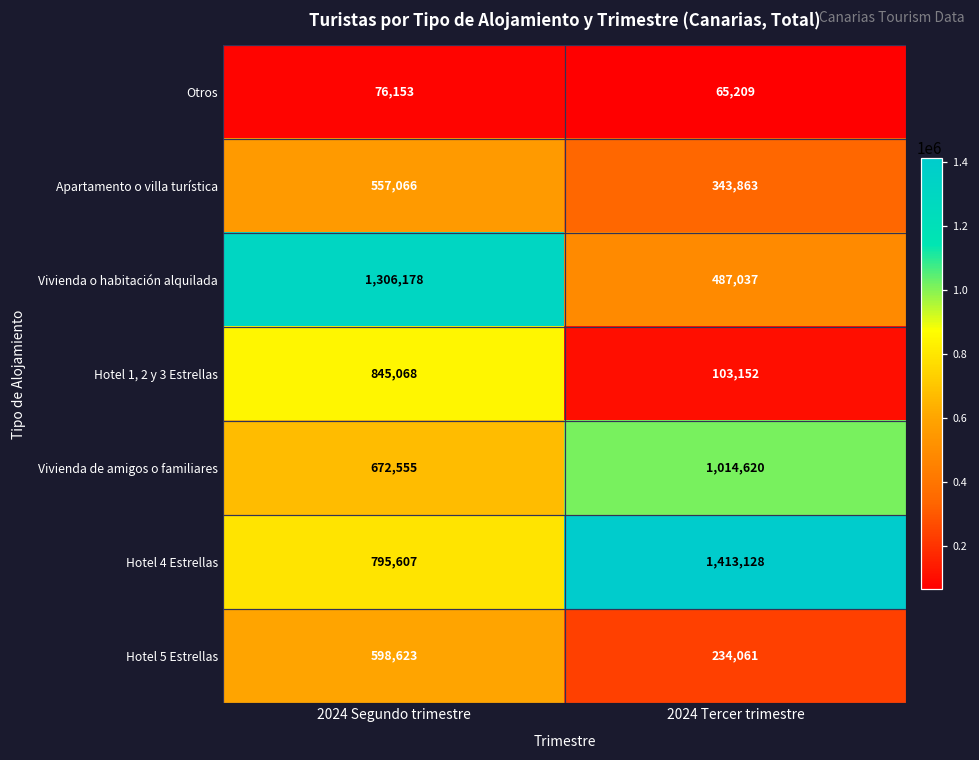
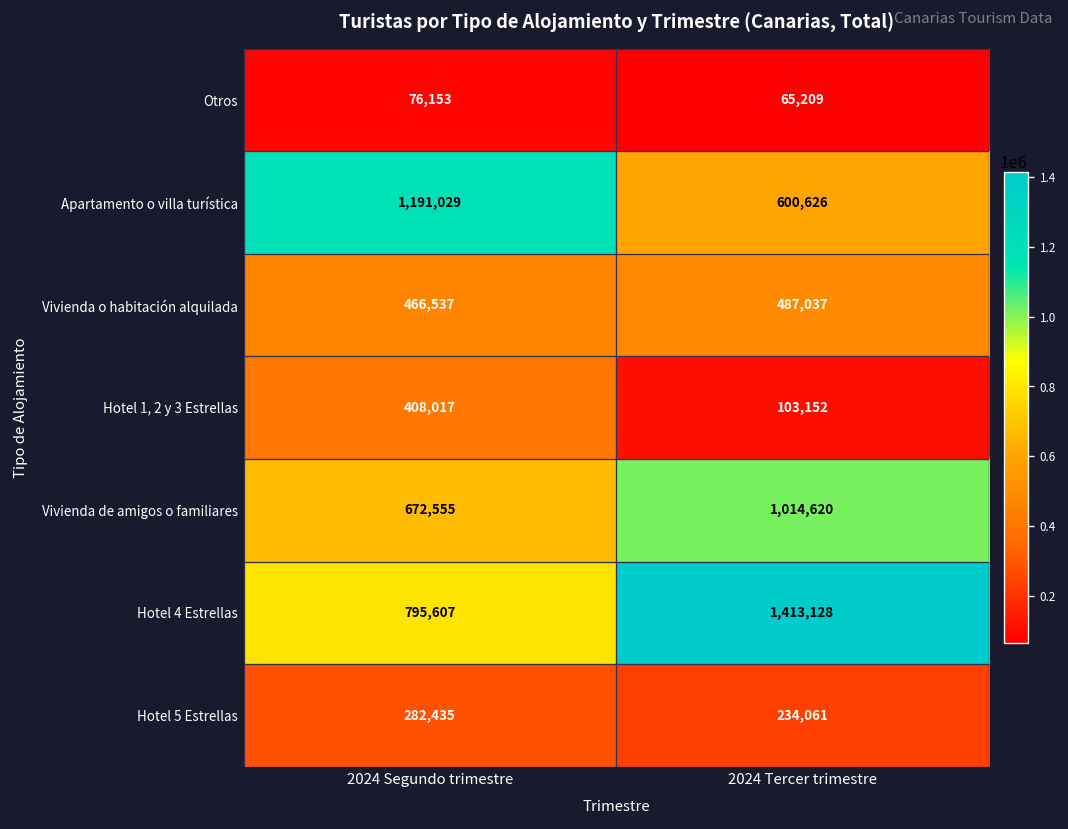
  {
    "Otros": {
      "2024 Segundo trimestre": "76,153",
      "2024 Tercer trimestre": "65,209"
    },
    "Apartamento o villa turística": {
-     "2024 Segundo trimestre": "557,066",
-     "2024 Tercer trimestre": "343,863"
+     "2024 Segundo trimestre": "1,191,029",
+     "2024 Tercer trimestre": "600,626"
    },
    "Vivienda o habitación alquilada": {
-     "2024 Segundo trimestre": "1,306,178",
+     "2024 Segundo trimestre": "466,537",
      "2024 Tercer trimestre": "487,037"
    },
    "Hotel 1, 2 y 3 Estrellas": {
-     "2024 Segundo trimestre": "845,068",
+     "2024 Segundo trimestre": "408,017",
      "2024 Tercer trimestre": "103,152"
    },
    "Vivienda de amigos o familiares": {
      "2024 Segundo trimestre": "672,555",
      "2024 Tercer trimestre": "1,014,620"
    },
    "Hotel 4 Estrellas": {
      "2024 Segundo trimestre": "795,607",
      "2024 Tercer trimestre": "1,413,128"
    },
    "Hotel 5 Estrellas": {
-     "2024 Segundo trimestre": "598,623",
+     "2024 Segundo trimestre": "282,435",
      "2024 Tercer trimestre": "234,061"
    }
  }
